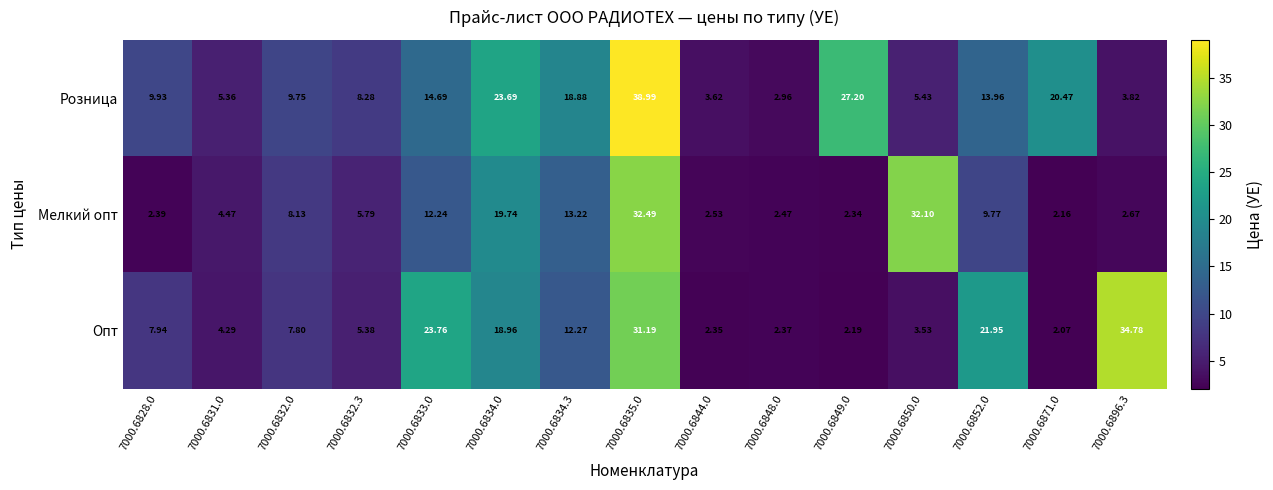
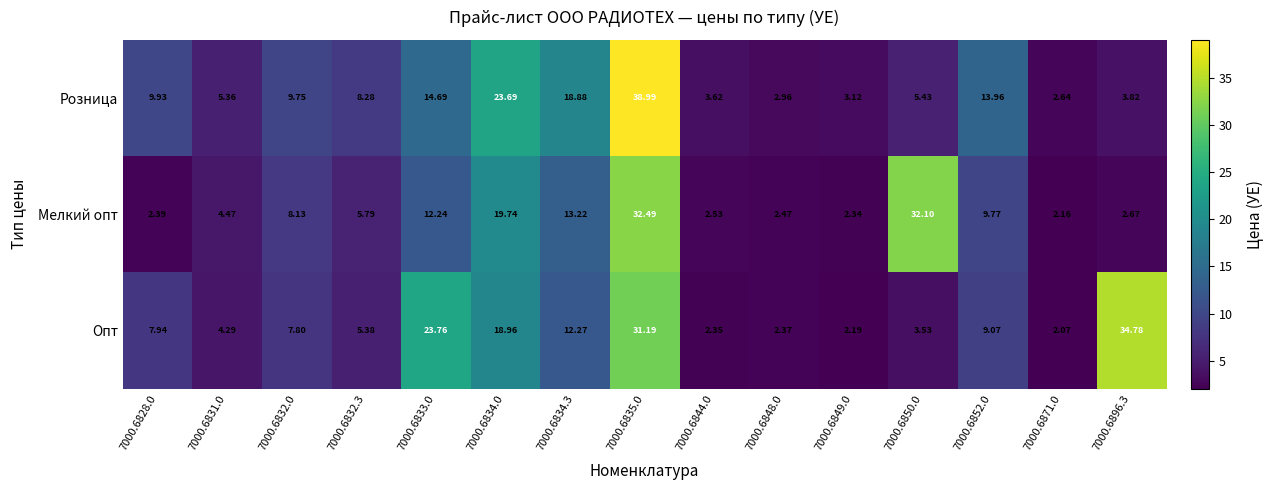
  {
    "Розница": {
      "7000.6828.0": 9.93,
      "7000.6831.0": 5.36,
      "7000.6832.0": 9.75,
      "7000.6832.3": 8.28,
      "7000.6833.0": 14.69,
      "7000.6834.0": 23.69,
      "7000.6834.3": 18.88,
      "7000.6835.0": 38.99,
      "7000.6844.0": 3.62,
      "7000.6848.0": 2.96,
-     "7000.6849.0": 27.20,
+     "7000.6849.0": 3.12,
      "7000.6850.0": 5.43,
      "7000.6852.0": 13.96,
-     "7000.6871.0": 20.47,
+     "7000.6871.0": 2.64,
      "7000.6896.3": 3.82
    },
    "Мелкий опт": {
      "7000.6828.0": 2.39,
      "7000.6831.0": 4.47,
      "7000.6832.0": 8.13,
      "7000.6832.3": 5.79,
      "7000.6833.0": 12.24,
      "7000.6834.0": 19.74,
      "7000.6834.3": 13.22,
      "7000.6835.0": 32.49,
      "7000.6844.0": 2.53,
      "7000.6848.0": 2.47,
      "7000.6849.0": 2.34,
      "7000.6850.0": 32.10,
      "7000.6852.0": 9.77,
      "7000.6871.0": 2.16,
      "7000.6896.3": 2.67
    },
    "Опт": {
      "7000.6828.0": 7.94,
      "7000.6831.0": 4.29,
      "7000.6832.0": 7.80,
      "7000.6832.3": 5.38,
      "7000.6833.0": 23.76,
      "7000.6834.0": 18.96,
      "7000.6834.3": 12.27,
      "7000.6835.0": 31.19,
      "7000.6844.0": 2.35,
      "7000.6848.0": 2.37,
      "7000.6849.0": 2.19,
      "7000.6850.0": 3.53,
-     "7000.6852.0": 21.95,
+     "7000.6852.0": 9.07,
      "7000.6871.0": 2.07,
      "7000.6896.3": 34.78
    }
  }
